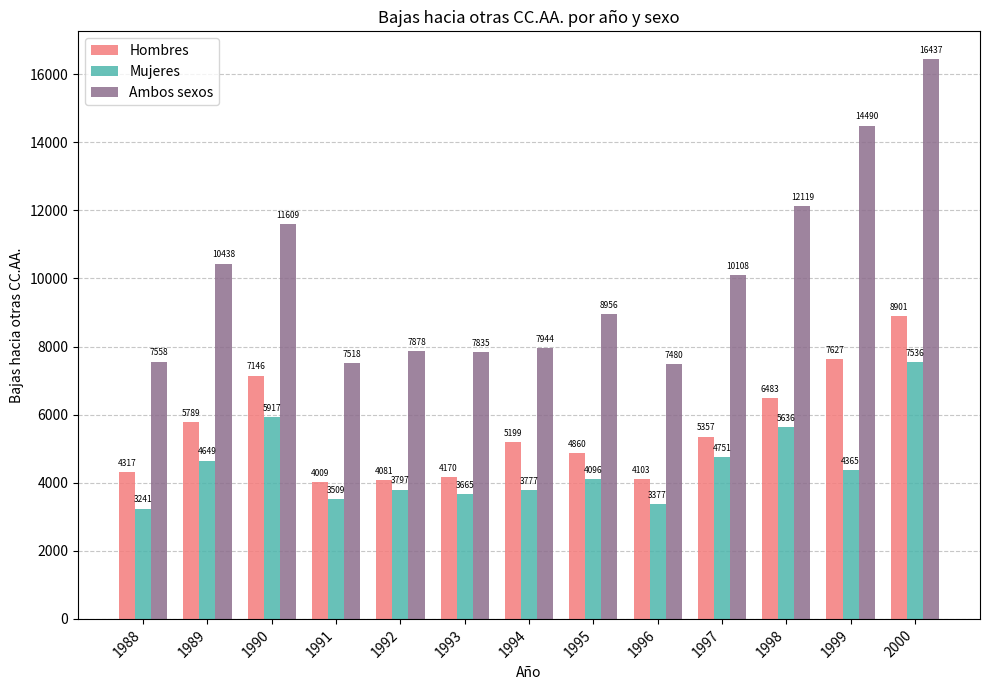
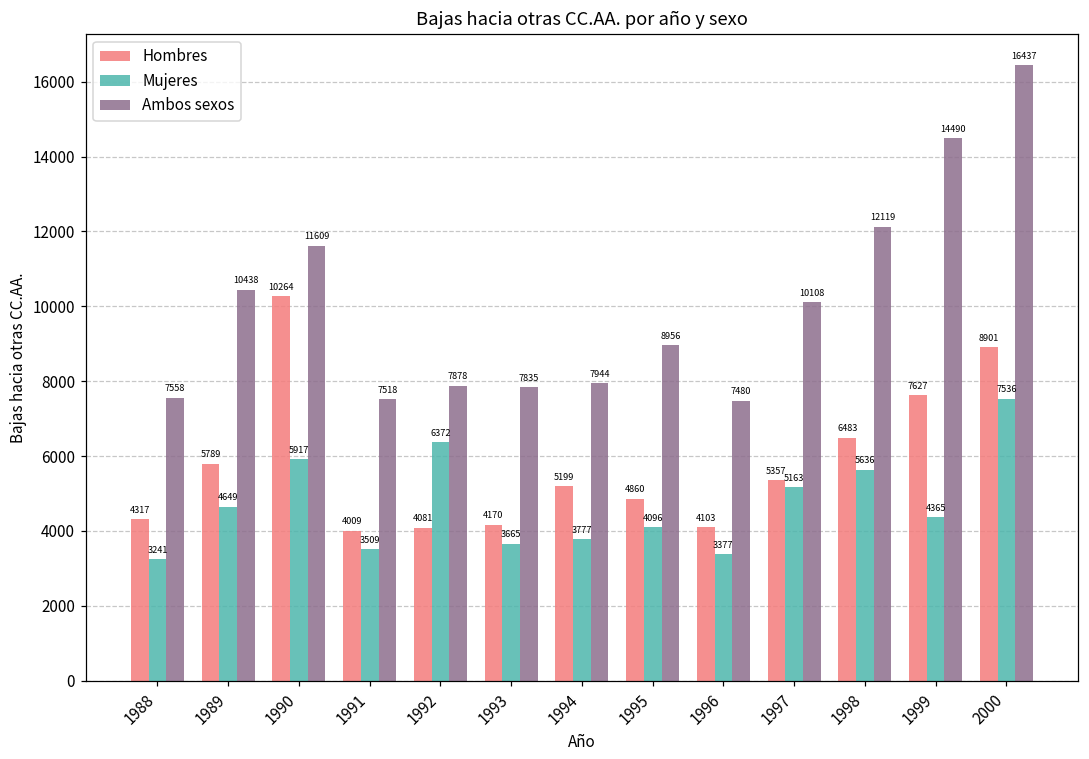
  {
    "Hombres": {
      "1988": 4317,
      "1989": 5789,
-     "1990": 7146,
+     "1990": 10264,
      "1991": 4009,
      "1992": 4081,
      "1993": 4170,
      "1994": 5199,
      "1995": 4860,
      "1996": 4103,
      "1997": 5357,
      "1998": 6483,
      "1999": 7627,
      "2000": 8901
    },
    "Mujeres": {
      "1988": 3241,
      "1989": 4649,
      "1990": 5917,
      "1991": 3509,
-     "1992": 3797,
+     "1992": 6372,
      "1993": 3665,
      "1994": 3777,
      "1995": 4096,
      "1996": 3377,
-     "1997": 4751,
+     "1997": 5163,
      "1998": 5636,
      "1999": 4365,
      "2000": 7536
    },
    "Ambos sexos": {
      "1988": 7558,
      "1989": 10438,
      "1990": 11609,
      "1991": 7518,
      "1992": 7878,
      "1993": 7835,
      "1994": 7944,
      "1995": 8956,
      "1996": 7480,
      "1997": 10108,
      "1998": 12119,
      "1999": 14490,
      "2000": 16437
    }
  }
